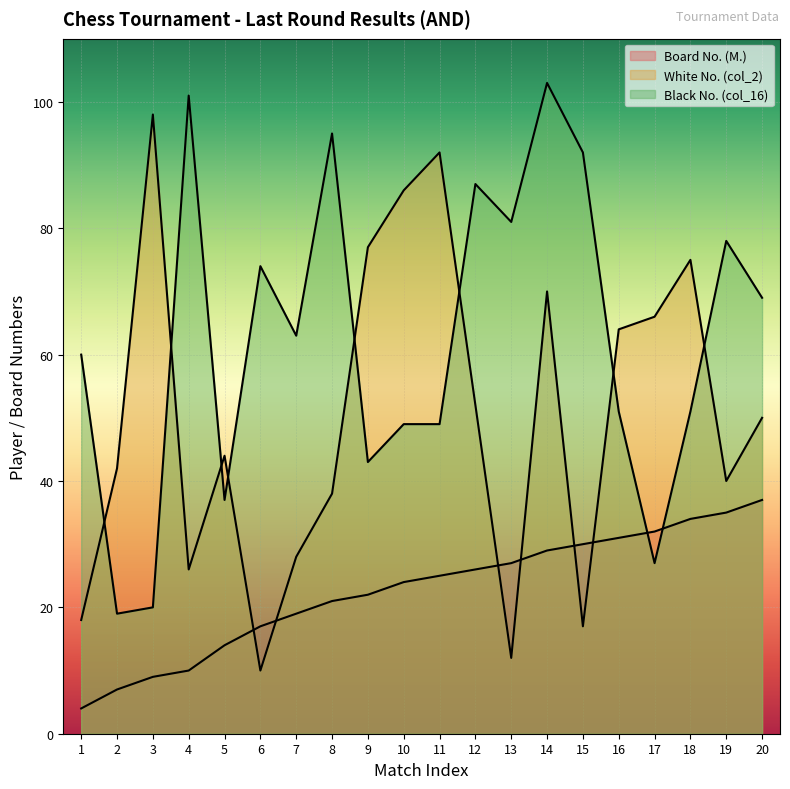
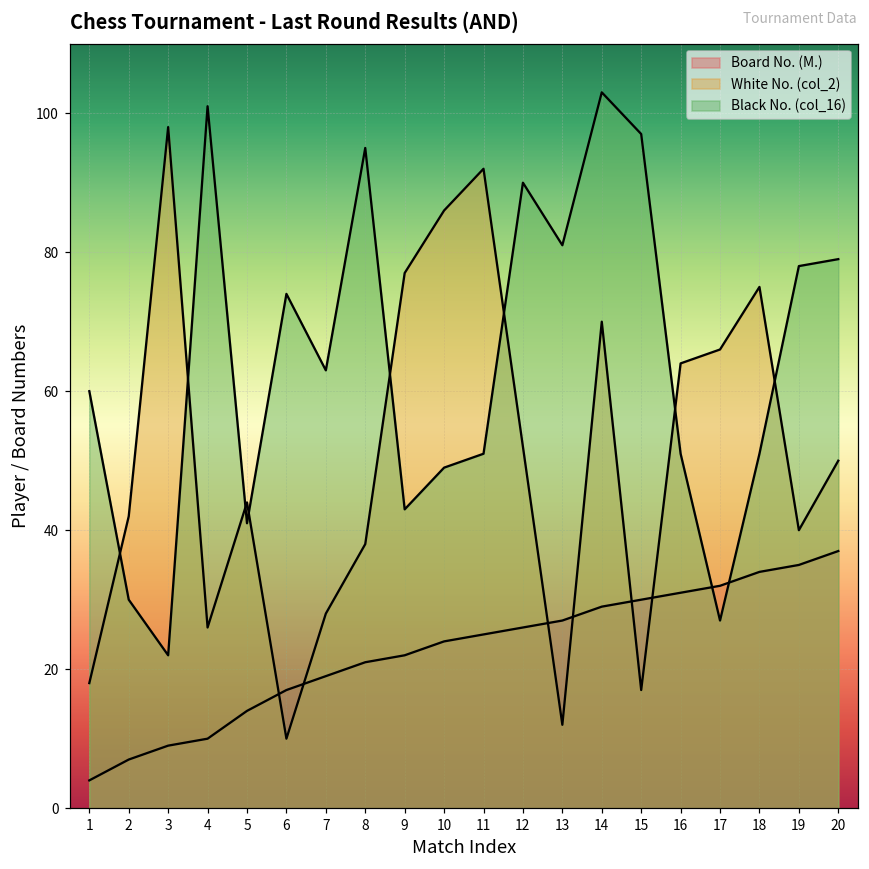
  {
    "Black No. (col_16)": {
      "1": 60,
-     "2": 19,
-     "3": 20,
+     "2": 30,
+     "3": 22,
      "4": 101,
-     "5": 37,
+     "5": 41,
      "6": 74,
      "7": 63,
      "8": 95,
      "9": 43,
      "10": 49,
-     "11": 49,
-     "12": 87,
+     "11": 51,
+     "12": 90,
      "13": 81,
      "14": 103,
-     "15": 92,
+     "15": 97,
      "16": 51,
      "17": 27,
      "18": 51,
      "19": 78,
-     "20": 69
+     "20": 79
    }
  }
